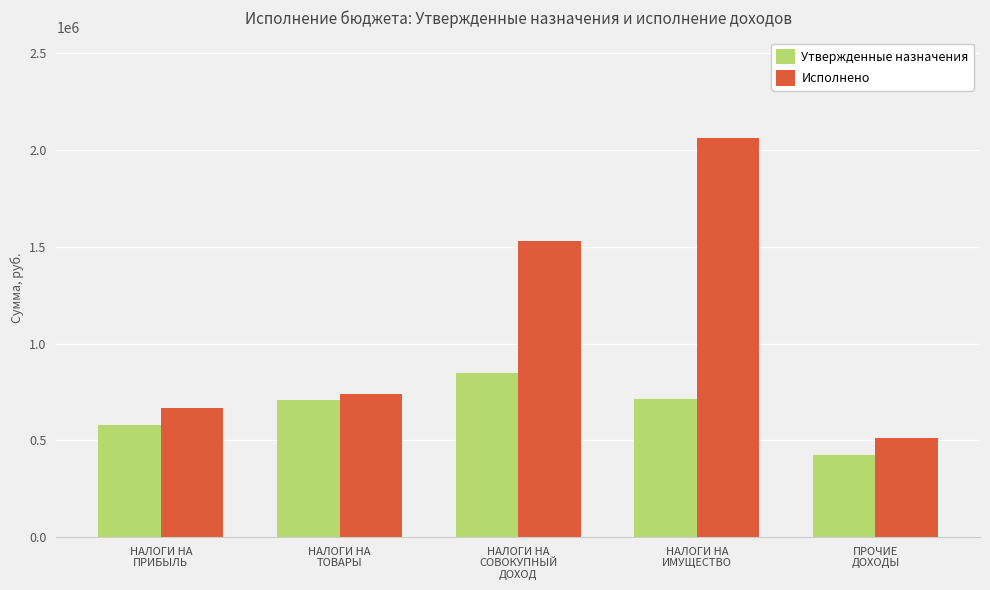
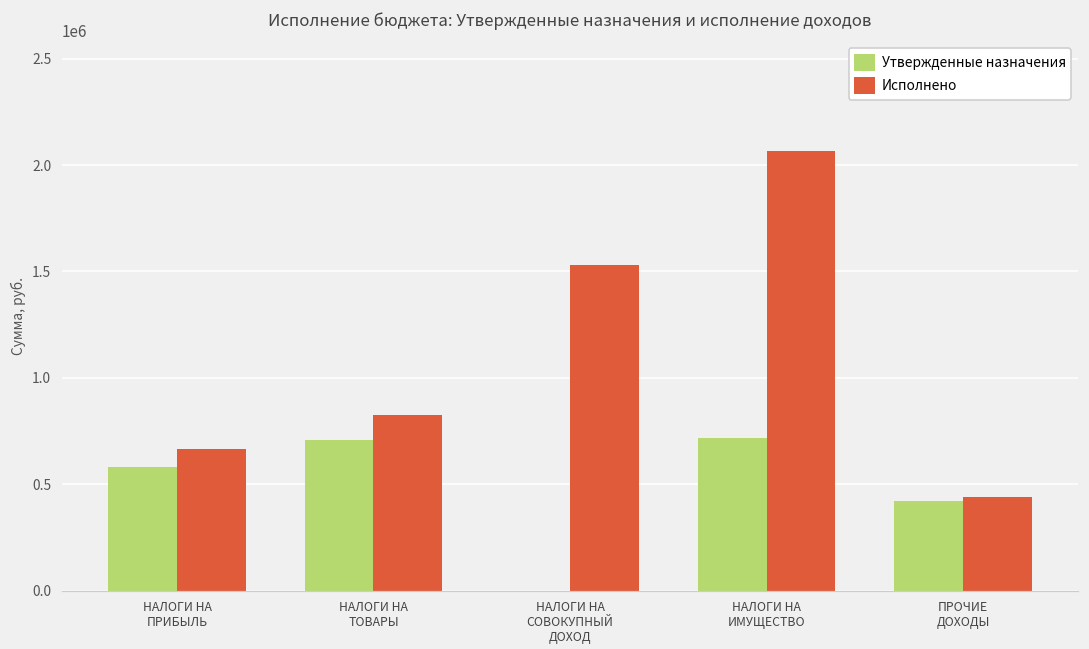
  {
    "Утвержденные назначения": {
      "НАЛОГИ НА ПРИБЫЛЬ": 580000,
      "НАЛОГИ НА ТОВАРЫ": 710000,
-     "НАЛОГИ НА СОВОКУПНЫЙ ДОХОД": 850000,
+     "НАЛОГИ НА СОВОКУПНЫЙ ДОХОД": 0,
      "НАЛОГИ НА ИМУЩЕСТВО": 720000,
      "ПРОЧИЕ ДОХОДЫ": 420000
    },
    "Исполнено": {
      "НАЛОГИ НА ПРИБЫЛЬ": 670000,
-     "НАЛОГИ НА ТОВАРЫ": 740000,
+     "НАЛОГИ НА ТОВАРЫ": 830000,
      "НАЛОГИ НА СОВОКУПНЫЙ ДОХОД": 1530000,
      "НАЛОГИ НА ИМУЩЕСТВО": 2060000,
-     "ПРОЧИЕ ДОХОДЫ": 510000
+     "ПРОЧИЕ ДОХОДЫ": 440000
    }
  }
